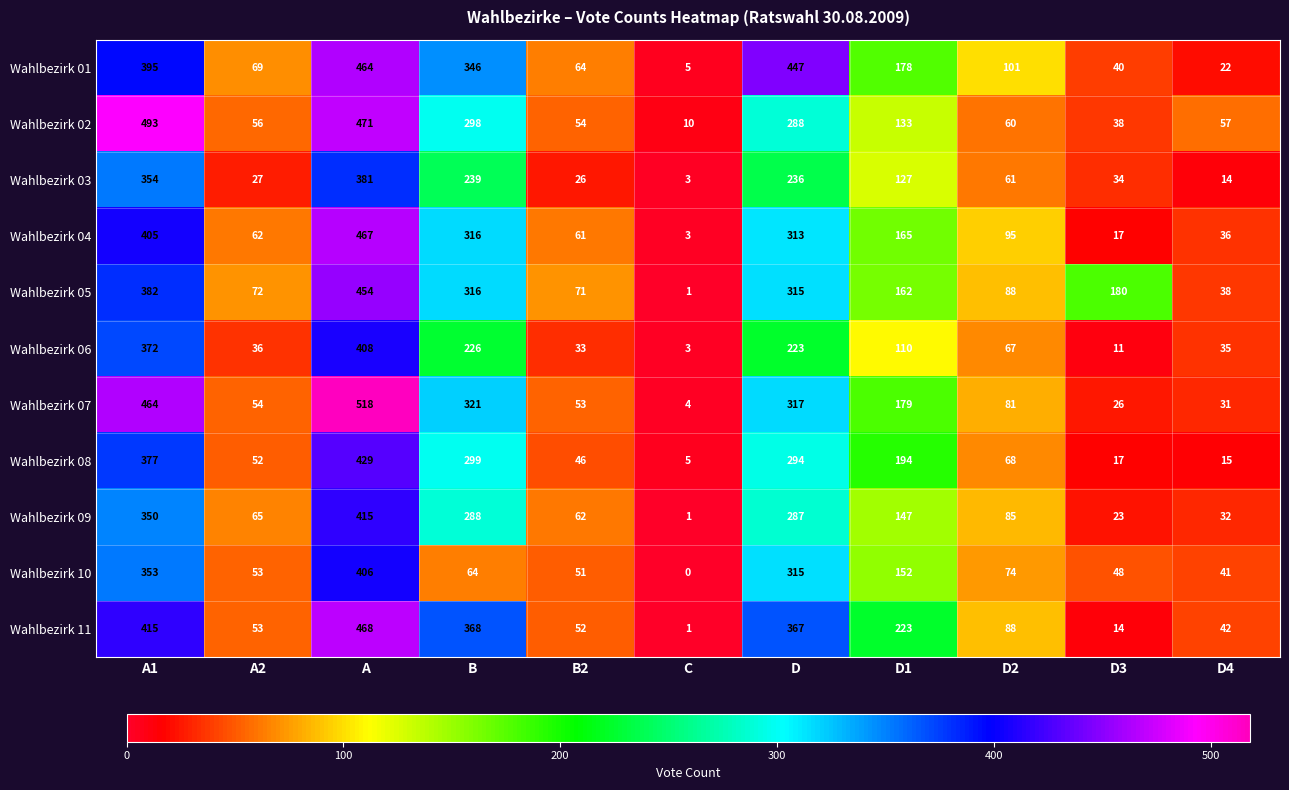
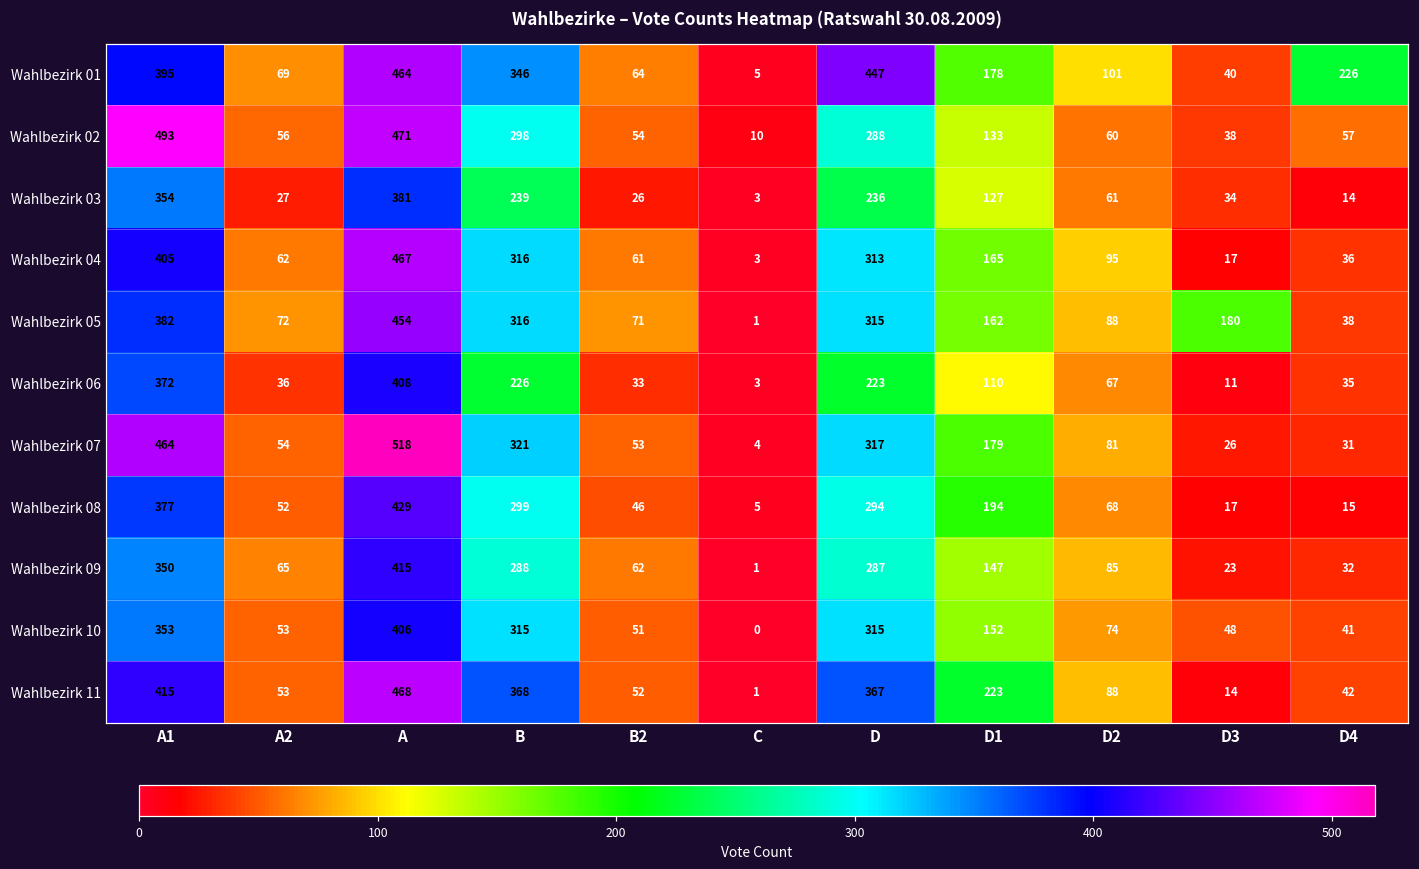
  {
    "Wahlbezirk 01": {
      "A1": 395,
      "A2": 69,
      "A": 464,
      "B": 346,
      "B2": 64,
      "C": 5,
      "D": 447,
      "D1": 178,
      "D2": 101,
      "D3": 40,
-     "D4": 22
+     "D4": 226
    },
    "Wahlbezirk 02": {
      "A1": 493,
      "A2": 56,
      "A": 471,
      "B": 298,
      "B2": 54,
      "C": 10,
      "D": 288,
      "D1": 133,
      "D2": 60,
      "D3": 38,
      "D4": 57
    },
    "Wahlbezirk 03": {
      "A1": 354,
      "A2": 27,
      "A": 381,
      "B": 239,
      "B2": 26,
      "C": 3,
      "D": 236,
      "D1": 127,
      "D2": 61,
      "D3": 34,
      "D4": 14
    },
    "Wahlbezirk 04": {
      "A1": 405,
      "A2": 62,
      "A": 467,
      "B": 316,
      "B2": 61,
      "C": 3,
      "D": 313,
      "D1": 165,
      "D2": 95,
      "D3": 17,
      "D4": 36
    },
    "Wahlbezirk 05": {
      "A1": 382,
      "A2": 72,
      "A": 454,
      "B": 316,
      "B2": 71,
      "C": 1,
      "D": 315,
      "D1": 162,
      "D2": 88,
      "D3": 180,
      "D4": 38
    },
    "Wahlbezirk 06": {
      "A1": 372,
      "A2": 36,
      "A": 408,
      "B": 226,
      "B2": 33,
      "C": 3,
      "D": 223,
      "D1": 110,
      "D2": 67,
      "D3": 11,
      "D4": 35
    },
    "Wahlbezirk 07": {
      "A1": 464,
      "A2": 54,
      "A": 518,
      "B": 321,
      "B2": 53,
      "C": 4,
      "D": 317,
      "D1": 179,
      "D2": 81,
      "D3": 26,
      "D4": 31
    },
    "Wahlbezirk 08": {
      "A1": 377,
      "A2": 52,
      "A": 429,
      "B": 299,
      "B2": 46,
      "C": 5,
      "D": 294,
      "D1": 194,
      "D2": 68,
      "D3": 17,
      "D4": 15
    },
    "Wahlbezirk 09": {
      "A1": 350,
      "A2": 65,
      "A": 415,
      "B": 288,
      "B2": 62,
      "C": 1,
      "D": 287,
      "D1": 147,
      "D2": 85,
      "D3": 23,
      "D4": 32
    },
    "Wahlbezirk 10": {
      "A1": 353,
      "A2": 53,
      "A": 406,
-     "B": 64,
+     "B": 315,
      "B2": 51,
      "C": 0,
      "D": 315,
      "D1": 152,
      "D2": 74,
      "D3": 48,
      "D4": 41
    },
    "Wahlbezirk 11": {
      "A1": 415,
      "A2": 53,
      "A": 468,
      "B": 368,
      "B2": 52,
      "C": 1,
      "D": 367,
      "D1": 223,
      "D2": 88,
      "D3": 14,
      "D4": 42
    }
  }
